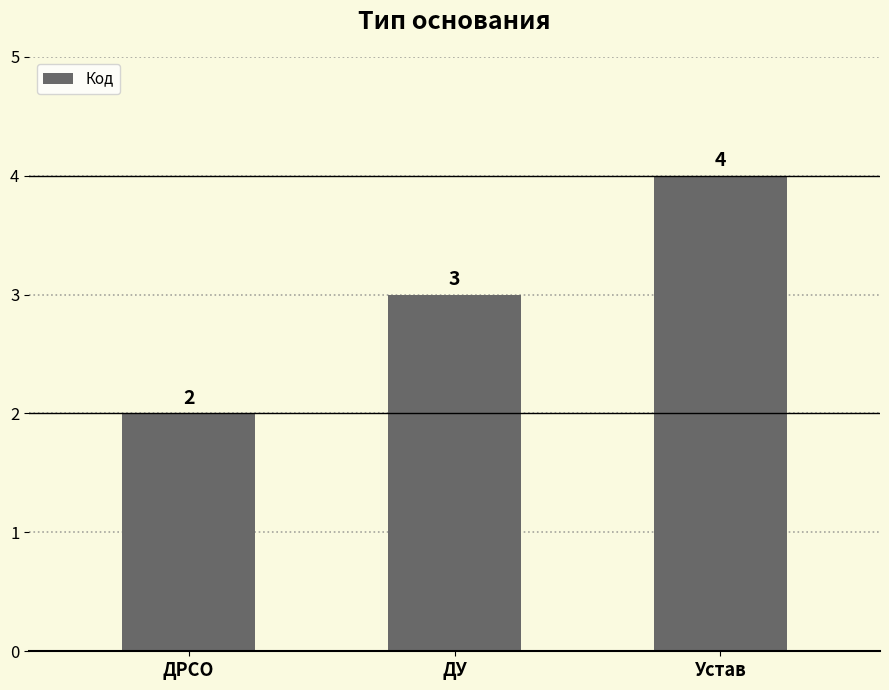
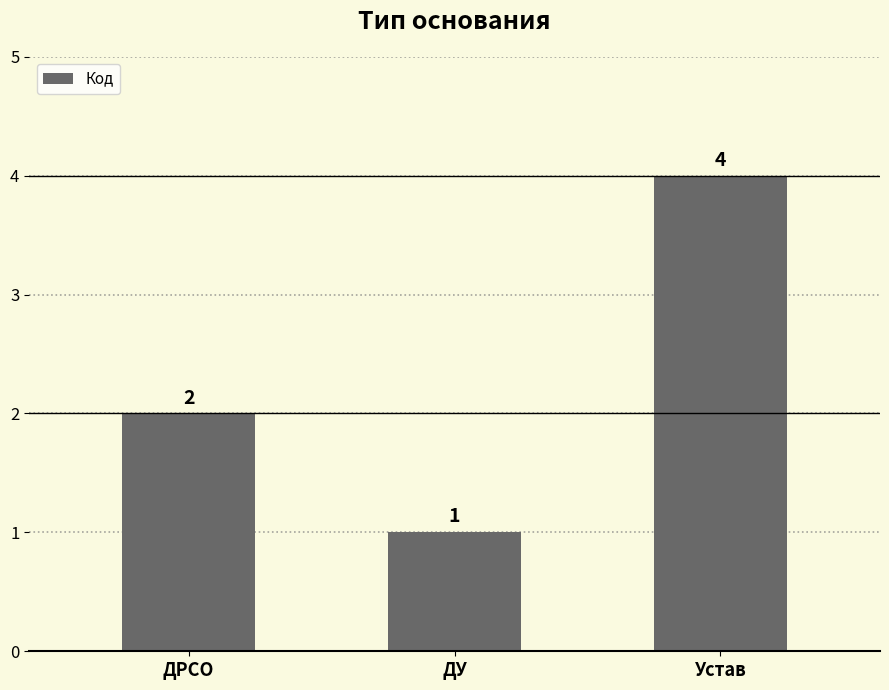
  {
    "ДРСО": 2,
-   "ДУ": 3,
+   "ДУ": 1,
    "Устав": 4
  }
